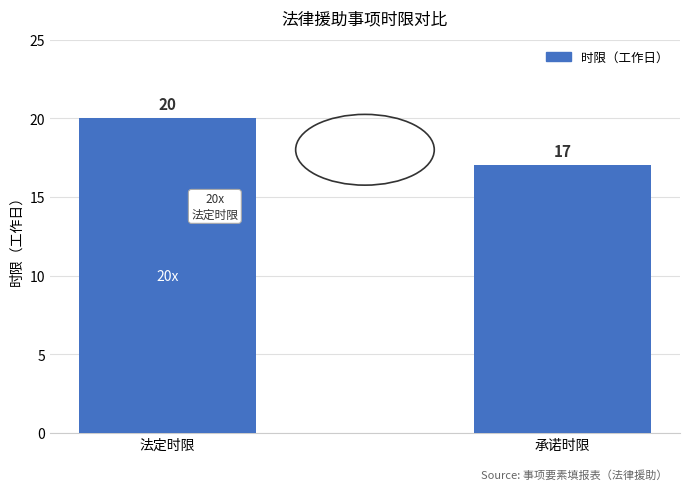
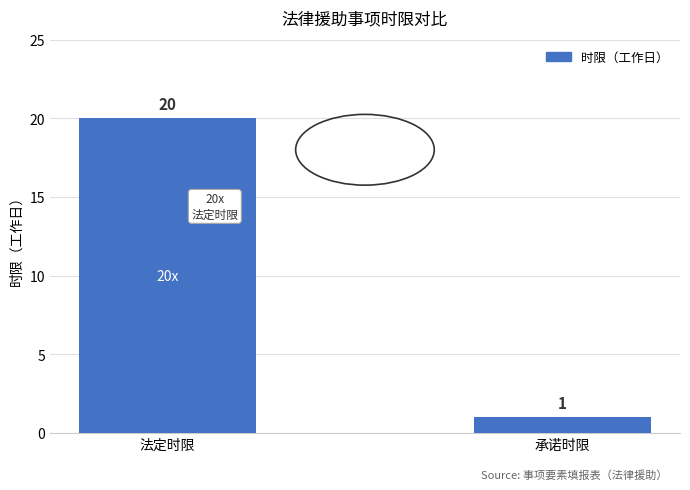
  {
    "法定时限": 20,
-   "承诺时限": 17
+   "承诺时限": 1
  }
